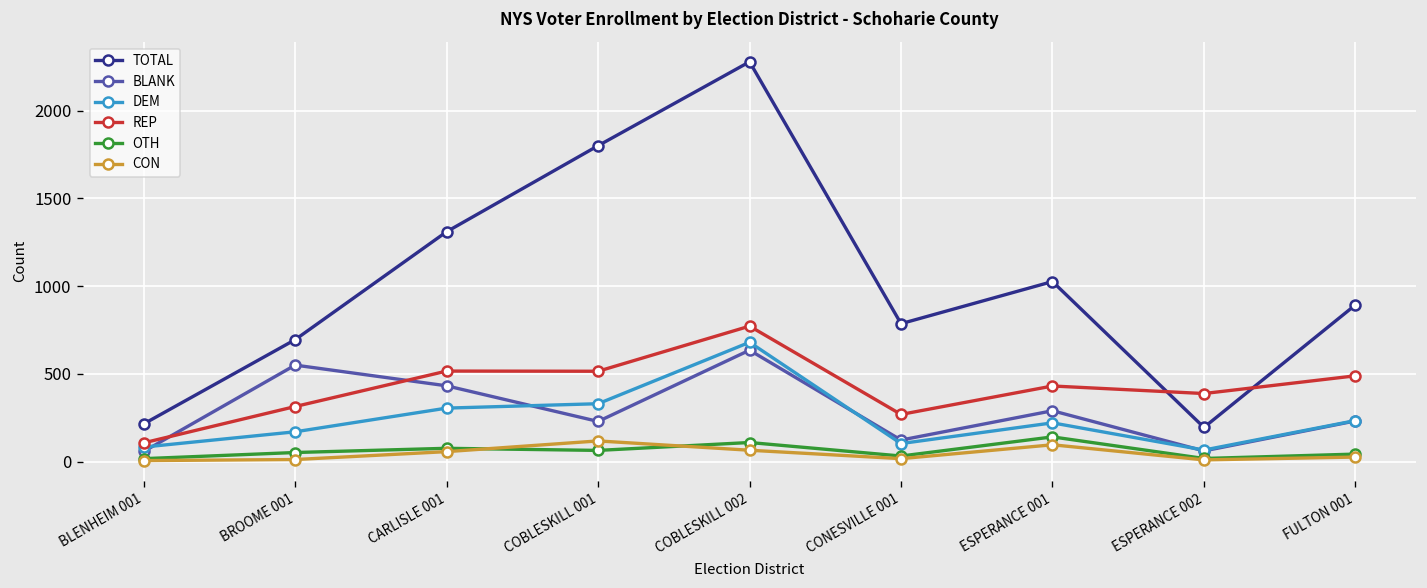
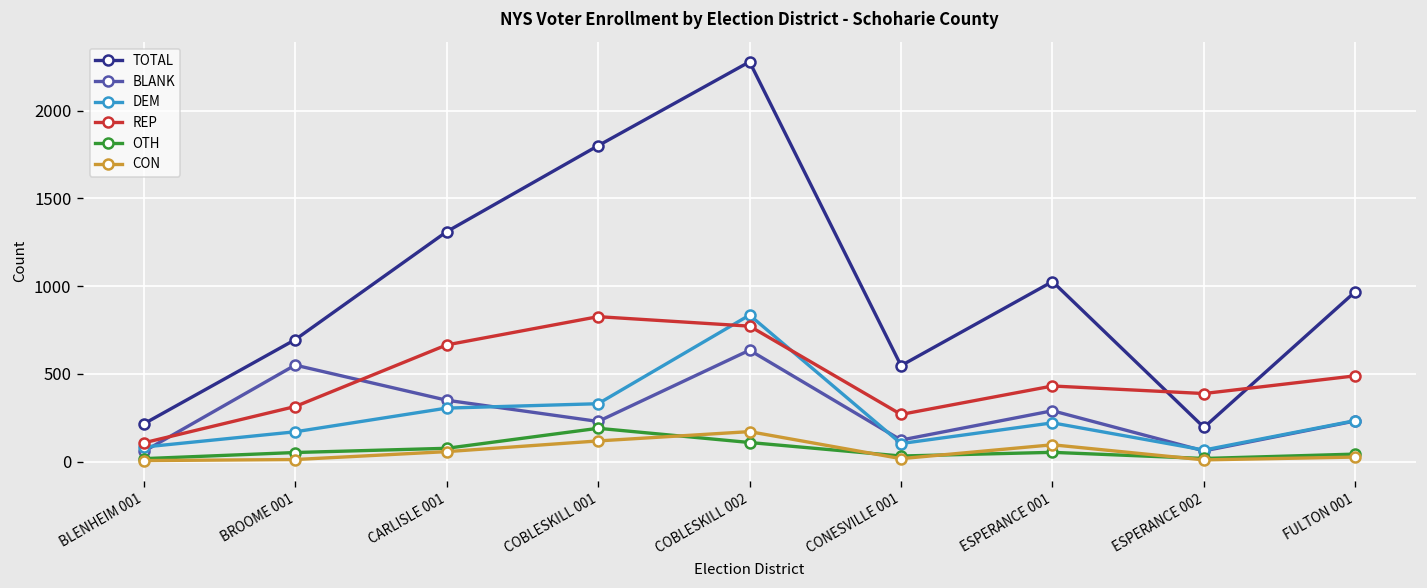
  {
    "TOTAL": {
      "BLENHEIM 001": 220,
      "BROOME 001": 700,
      "CARLISLE 001": 1310,
      "COBLESKILL 001": 1800,
      "COBLESKILL 002": 2280,
-     "CONESVILLE 001": 790,
+     "CONESVILLE 001": 550,
      "ESPERANCE 001": 1030,
      "ESPERANCE 002": 200,
-     "FULTON 001": 890
+     "FULTON 001": 970
    },
    "BLANK": {
      "BLENHEIM 001": 60,
      "BROOME 001": 550,
-     "CARLISLE 001": 430,
+     "CARLISLE 001": 350,
      "COBLESKILL 001": 230,
      "COBLESKILL 002": 640,
      "CONESVILLE 001": 120,
      "ESPERANCE 001": 290
    },
    "DEM": {
      "BLENHEIM 001": 80,
      "BROOME 001": 170,
      "CARLISLE 001": 310,
      "COBLESKILL 001": 330,
-     "COBLESKILL 002": 680,
+     "COBLESKILL 002": 840,
      "CONESVILLE 001": 100,
      "ESPERANCE 001": 220
    },
    "REP": {
      "BLENHEIM 001": 110,
      "BROOME 001": 310,
-     "CARLISLE 001": 520,
-     "COBLESKILL 001": 520,
+     "CARLISLE 001": 670,
+     "COBLESKILL 001": 830,
      "COBLESKILL 002": 770,
      "CONESVILLE 001": 270,
      "ESPERANCE 001": 430,
      "ESPERANCE 002": 390,
      "FULTON 001": 490
    },
    "OTH": {
      "BROOME 001": 50,
      "CARLISLE 001": 80,
-     "COBLESKILL 001": 60,
+     "COBLESKILL 001": 190,
      "COBLESKILL 002": 110,
-     "ESPERANCE 001": 140
+     "ESPERANCE 001": 50
    },
    "CON": {
      "BROOME 001": 10,
      "CARLISLE 001": 60,
      "COBLESKILL 001": 120,
-     "COBLESKILL 002": 70,
+     "COBLESKILL 002": 170,
      "ESPERANCE 001": 100
    }
  }
